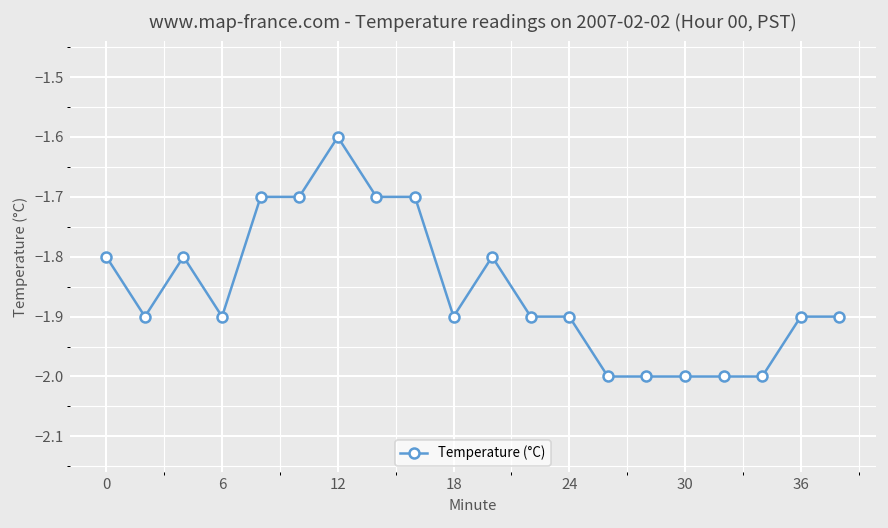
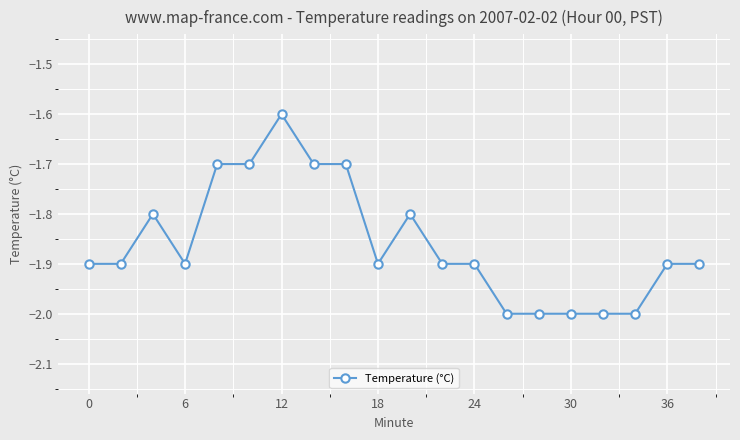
  {
-   "0": -1.8,
+   "0": -1.9,
    "6": -1.9,
    "12": -1.6,
    "18": -1.9,
    "24": -1.9,
    "30": -2.0,
    "36": -1.9
  }
